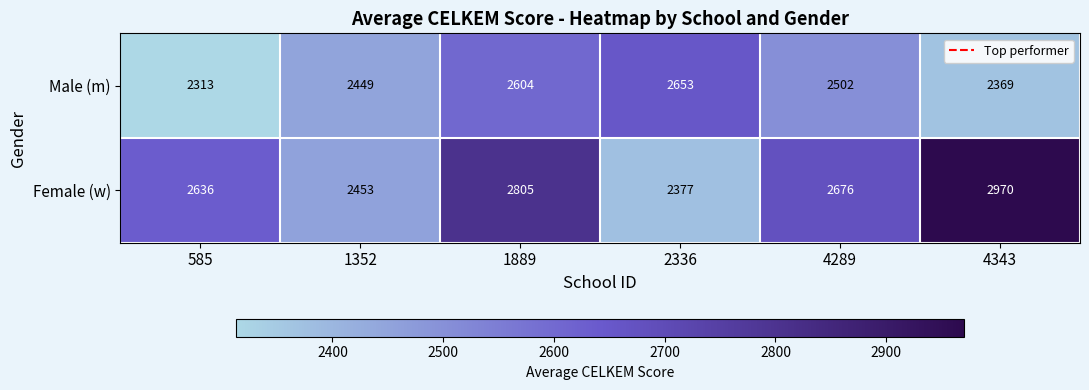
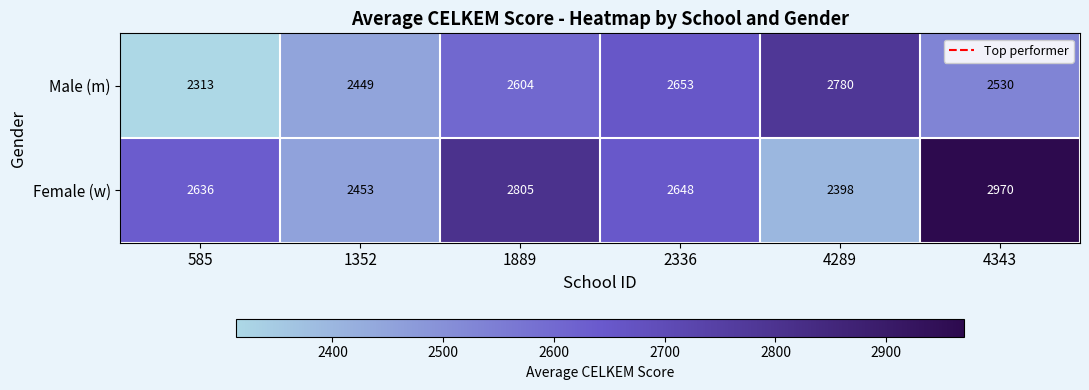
  {
    "Male (m)": {
      "585": 2313,
      "1352": 2449,
      "1889": 2604,
      "2336": 2653,
-     "4289": 2502,
-     "4343": 2369
+     "4289": 2780,
+     "4343": 2530
    },
    "Female (w)": {
      "585": 2636,
      "1352": 2453,
      "1889": 2805,
-     "2336": 2377,
-     "4289": 2676,
+     "2336": 2648,
+     "4289": 2398,
      "4343": 2970
    }
  }
